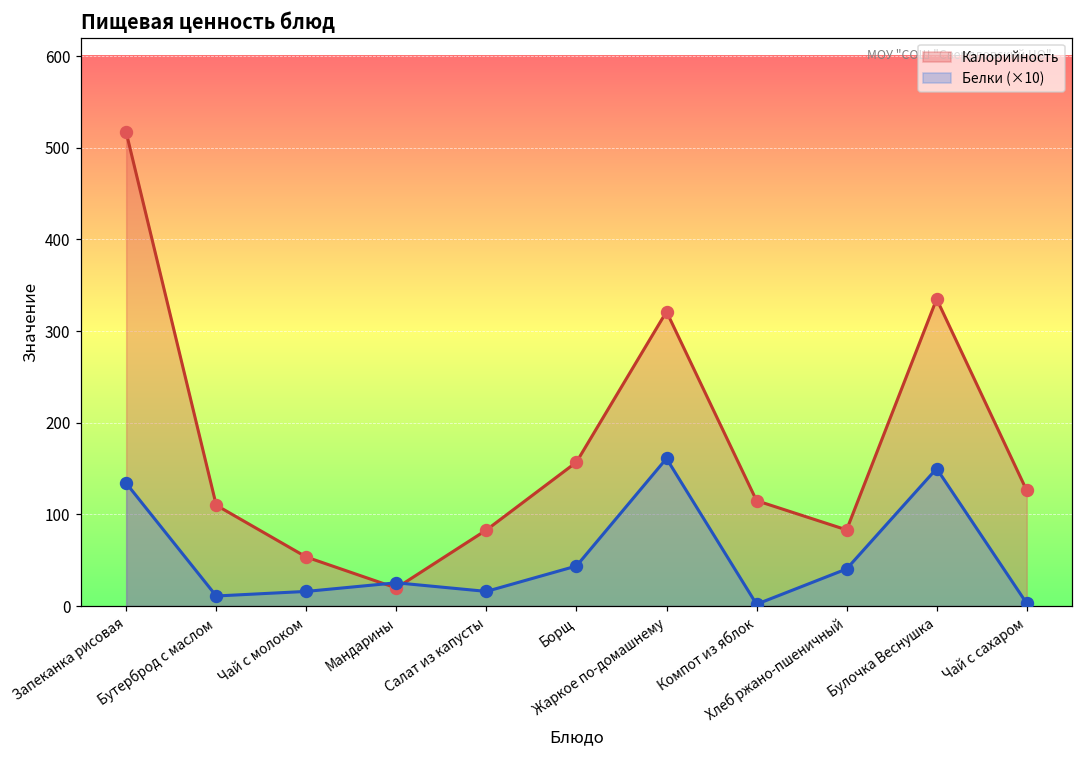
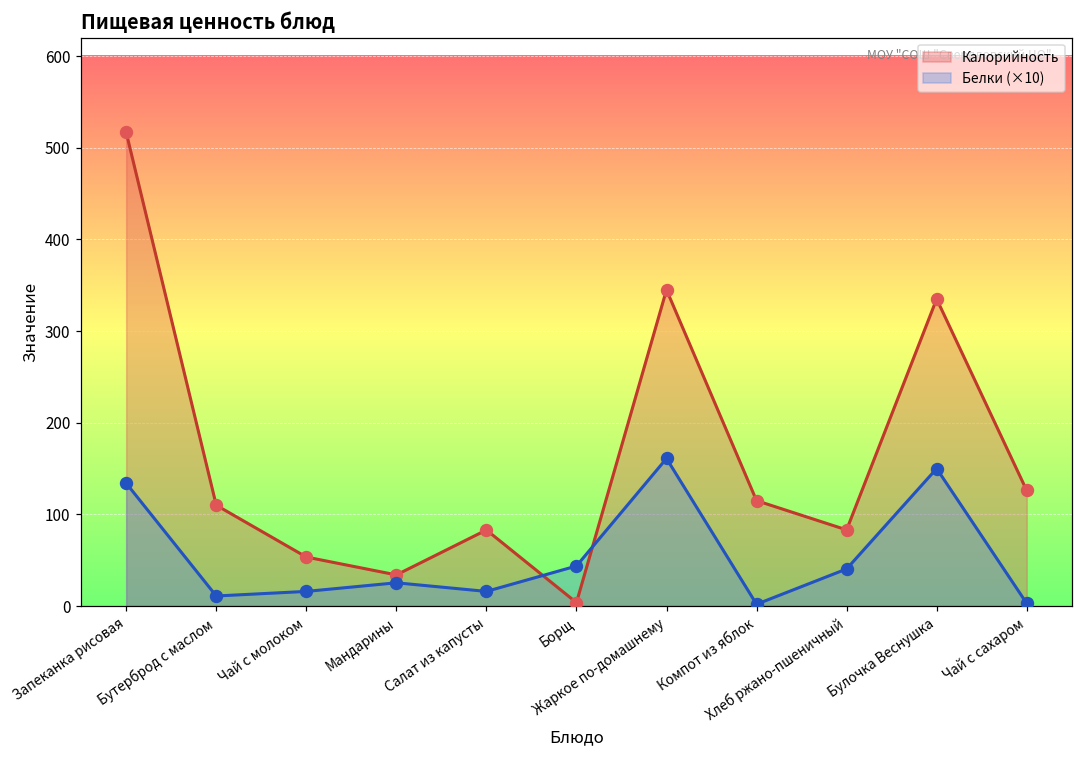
  {
    "Калорийность": {
      "Запеканка рисовая": 520,
      "Бутерброд с маслом": 110,
      "Чай с молоком": 50,
-     "Мандарины": 20,
+     "Мандарины": 30,
      "Салат из капусты": 80,
-     "Борщ": 160,
-     "Жаркое по-домашнему": 320,
+     "Борщ": 0,
+     "Жаркое по-домашнему": 340,
      "Компот из яблок": 120,
      "Хлеб ржано-пшеничный": 80,
      "Булочка Веснушка": 340,
      "Чай с сахаром": 130
    },
    "Белки (×10)": {
      "Запеканка рисовая": 130,
      "Бутерброд с маслом": 10,
      "Чай с молоком": 20,
      "Мандарины": 30,
      "Салат из капусты": 20,
      "Борщ": 40,
      "Жаркое по-домашнему": 160,
      "Компот из яблок": 0,
      "Хлеб ржано-пшеничный": 40,
      "Булочка Веснушка": 150,
      "Чай с сахаром": 0
    }
  }
